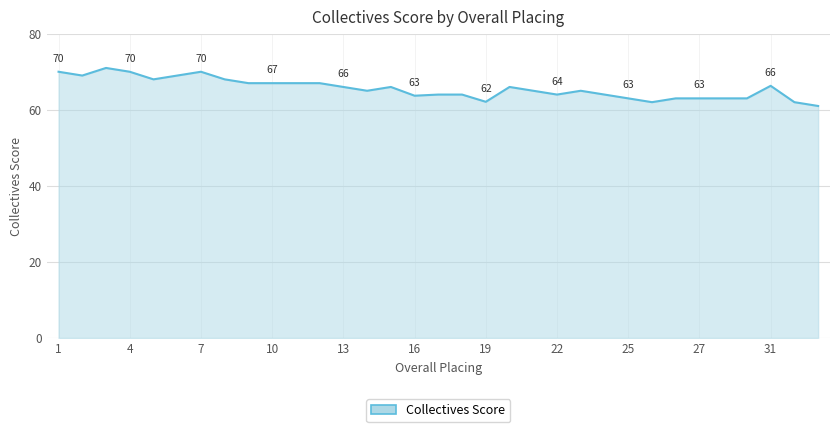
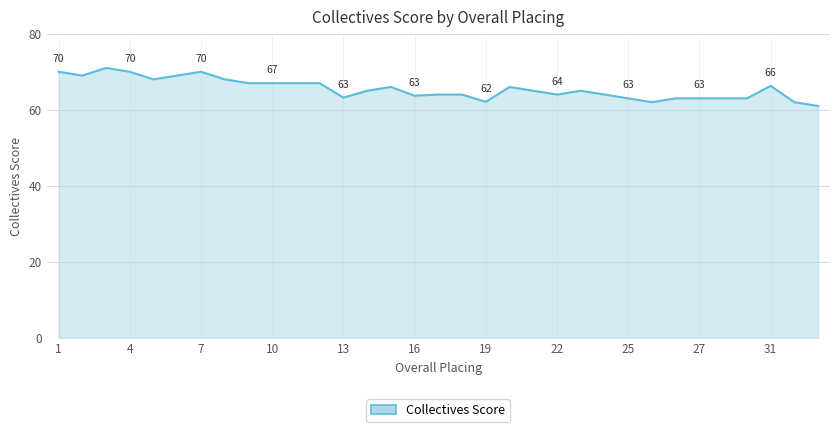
  {
    "1": 70,
    "4": 70,
    "7": 70,
    "10": 67,
-   "13": 66,
+   "13": 63,
    "19": 62,
    "22": 64,
    "25": 63,
    "31": 66
  }
